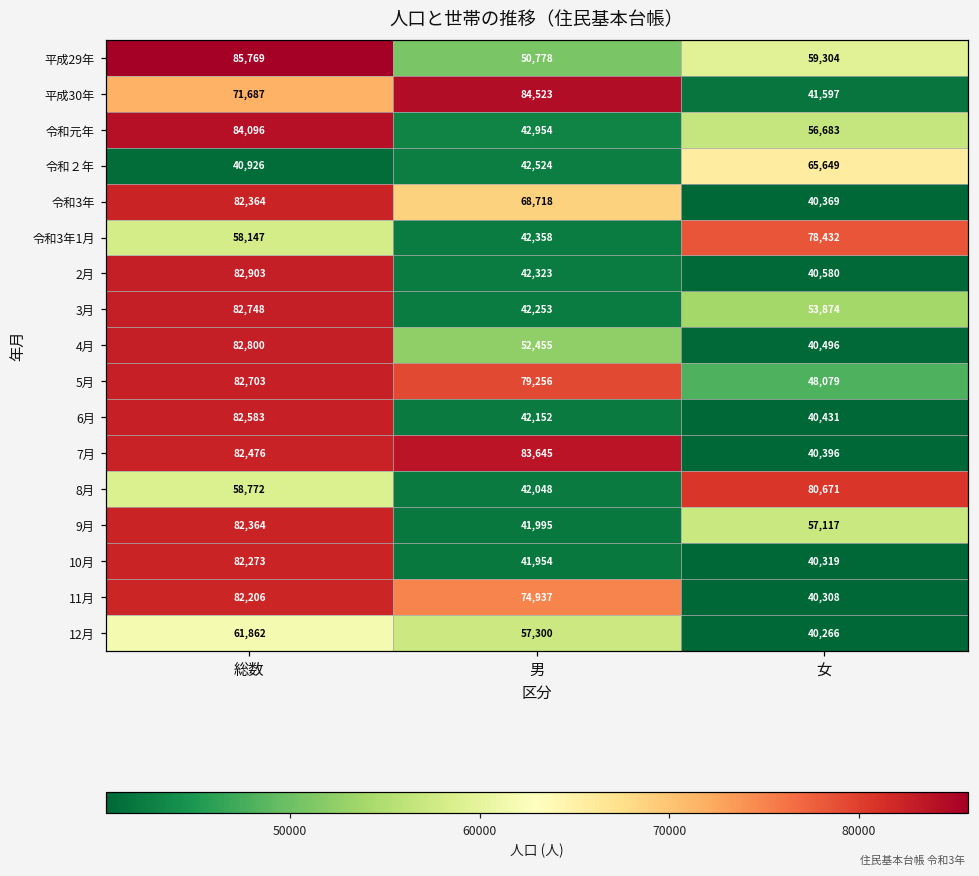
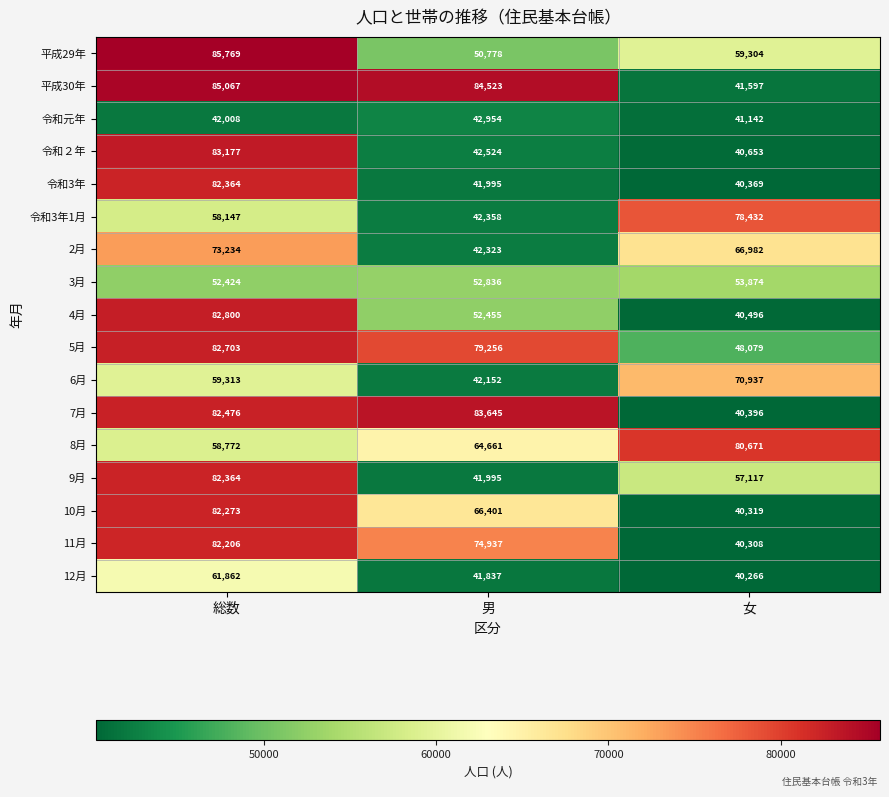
  {
    "平成29年": {
      "総数": "85,769",
      "男": "50,778",
      "女": "59,304"
    },
    "平成30年": {
-     "総数": "71,687",
+     "総数": "85,067",
      "男": "84,523",
      "女": "41,597"
    },
    "令和元年": {
-     "総数": "84,096",
+     "総数": "42,008",
      "男": "42,954",
-     "女": "56,683"
+     "女": "41,142"
    },
    "令和２年": {
-     "総数": "40,926",
+     "総数": "83,177",
      "男": "42,524",
-     "女": "65,649"
+     "女": "40,653"
    },
    "令和3年": {
      "総数": "82,364",
-     "男": "68,718",
+     "男": "41,995",
      "女": "40,369"
    },
    "令和3年1月": {
      "総数": "58,147",
      "男": "42,358",
      "女": "78,432"
    },
    "2月": {
-     "総数": "82,903",
+     "総数": "73,234",
      "男": "42,323",
-     "女": "40,580"
+     "女": "66,982"
    },
    "3月": {
-     "総数": "82,748",
-     "男": "42,253",
+     "総数": "52,424",
+     "男": "52,836",
      "女": "53,874"
    },
    "4月": {
      "総数": "82,800",
      "男": "52,455",
      "女": "40,496"
    },
    "5月": {
      "総数": "82,703",
      "男": "79,256",
      "女": "48,079"
    },
    "6月": {
-     "総数": "82,583",
+     "総数": "59,313",
      "男": "42,152",
-     "女": "40,431"
+     "女": "70,937"
    },
    "7月": {
      "総数": "82,476",
      "男": "83,645",
      "女": "40,396"
    },
    "8月": {
      "総数": "58,772",
-     "男": "42,048",
+     "男": "64,661",
      "女": "80,671"
    },
    "9月": {
      "総数": "82,364",
      "男": "41,995",
      "女": "57,117"
    },
    "10月": {
      "総数": "82,273",
-     "男": "41,954",
+     "男": "66,401",
      "女": "40,319"
    },
    "11月": {
      "総数": "82,206",
      "男": "74,937",
      "女": "40,308"
    },
    "12月": {
      "総数": "61,862",
-     "男": "57,300",
+     "男": "41,837",
      "女": "40,266"
    }
  }
